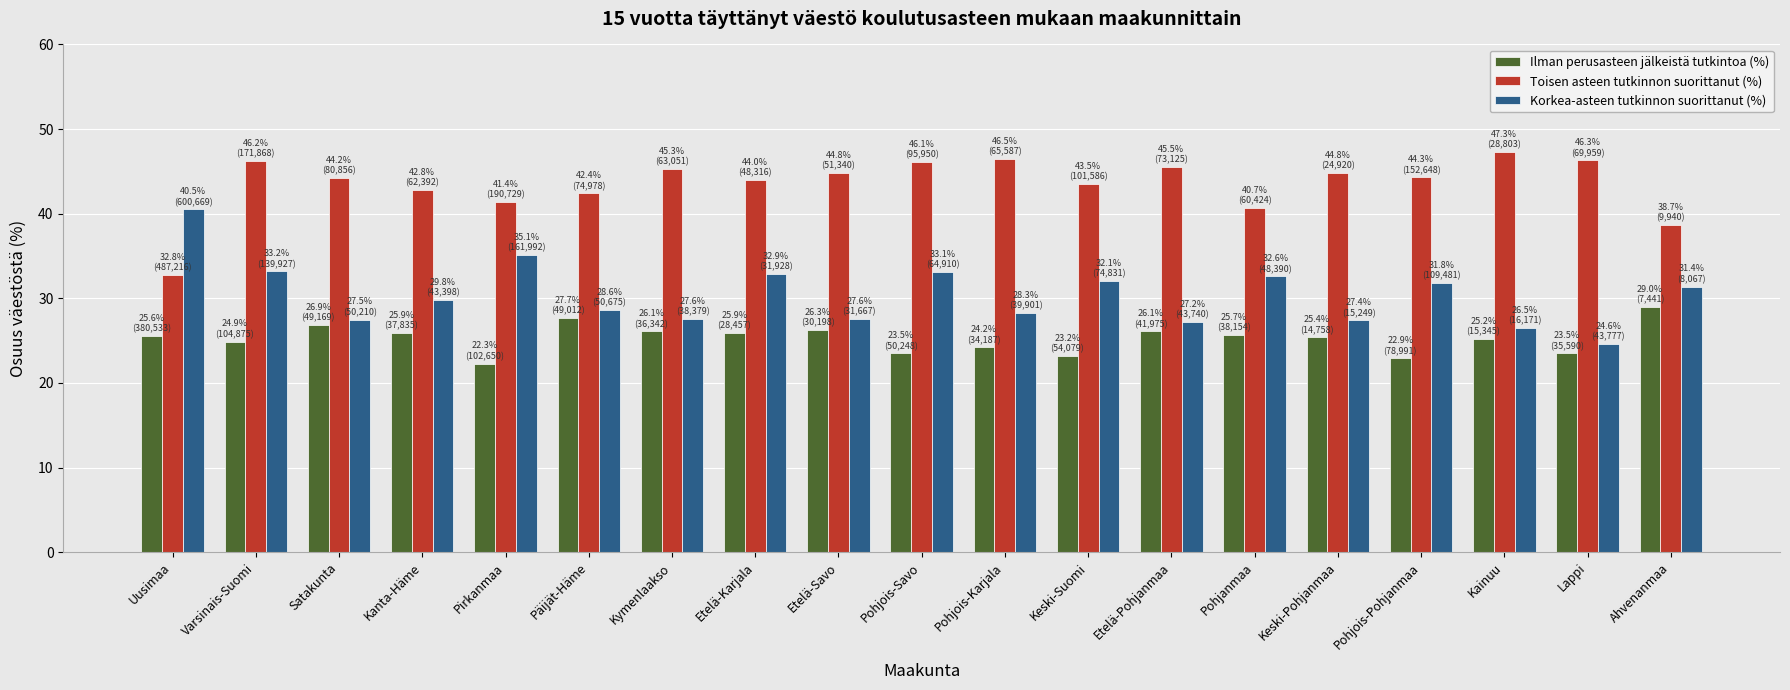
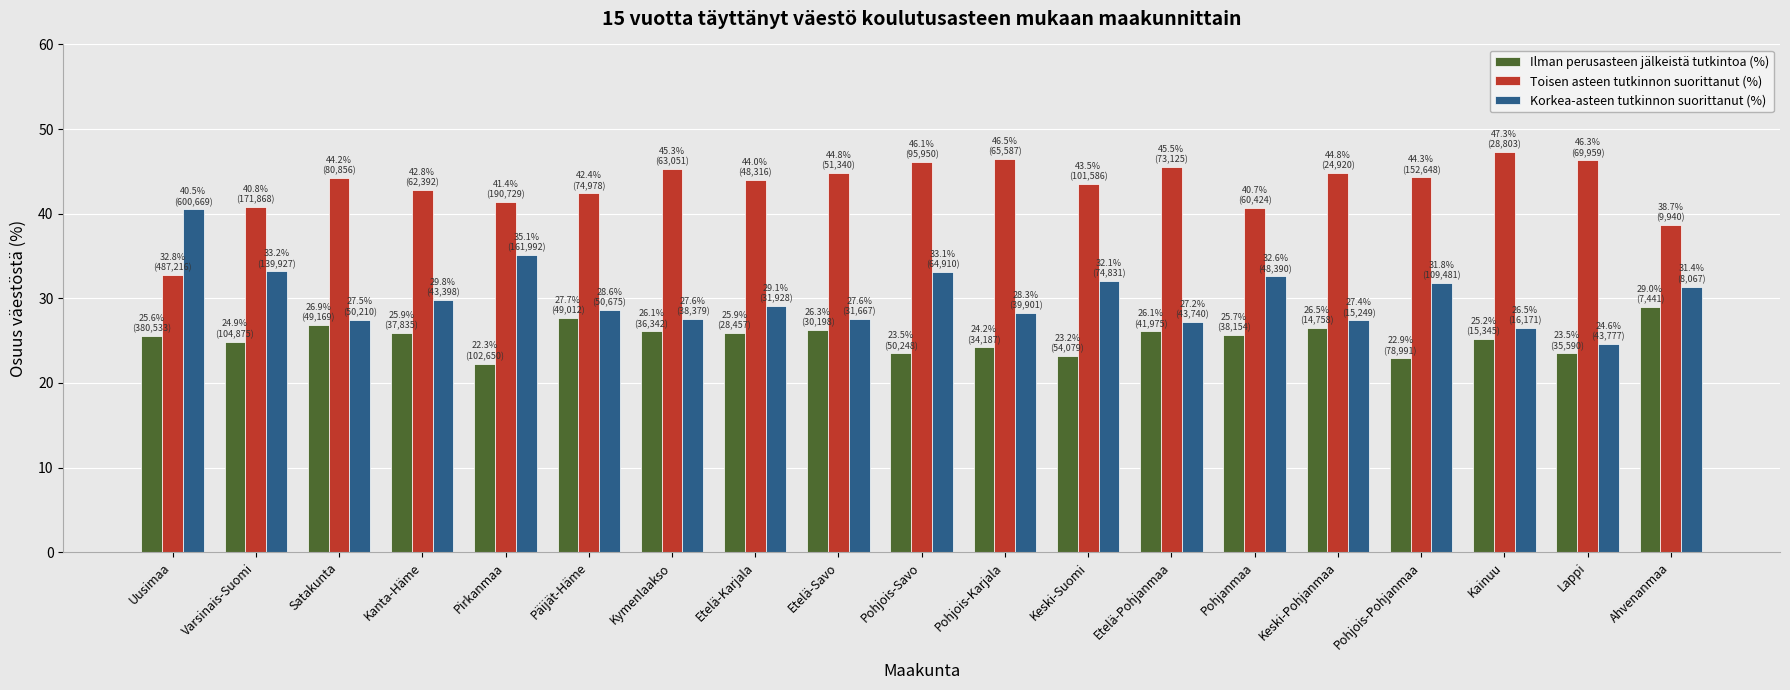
  {
    "Ilman perusasteen jälkeistä tutkintoa (%)": {
      "Uusimaa": "25.6%",
      "Varsinais-Suomi": "24.9%",
      "Satakunta": "26.9%",
      "Kanta-Häme": "25.9%",
      "Pirkanmaa": "22.3%",
      "Päijät-Häme": "27.7%",
      "Kymenlaakso": "26.1%",
      "Etelä-Karjala": "25.9%",
      "Etelä-Savo": "26.3%",
      "Pohjois-Savo": "23.5%",
      "Pohjois-Karjala": "24.2%",
      "Keski-Suomi": "23.2%",
      "Etelä-Pohjanmaa": "26.1%",
      "Pohjanmaa": "25.7%",
-     "Keski-Pohjanmaa": "25.4%",
+     "Keski-Pohjanmaa": "26.5%",
      "Pohjois-Pohjanmaa": "22.9%",
      "Kainuu": "25.2%",
      "Lappi": "23.5%",
      "Ahvenanmaa": "29.0%"
    },
    "Toisen asteen tutkinnon suorittanut (%)": {
      "Uusimaa": "32.8%",
-     "Varsinais-Suomi": "46.2%",
+     "Varsinais-Suomi": "40.8%",
      "Satakunta": "44.2%",
      "Kanta-Häme": "42.8%",
      "Pirkanmaa": "41.4%",
      "Päijät-Häme": "42.4%",
      "Kymenlaakso": "45.3%",
      "Etelä-Karjala": "44.0%",
      "Etelä-Savo": "44.8%",
      "Pohjois-Savo": "46.1%",
      "Pohjois-Karjala": "46.5%",
      "Keski-Suomi": "43.5%",
      "Etelä-Pohjanmaa": "45.5%",
      "Pohjanmaa": "40.7%",
      "Keski-Pohjanmaa": "44.8%",
      "Pohjois-Pohjanmaa": "44.3%",
      "Kainuu": "47.3%",
      "Lappi": "46.3%",
      "Ahvenanmaa": "38.7%"
    },
    "Korkea-asteen tutkinnon suorittanut (%)": {
      "Uusimaa": "40.5%",
      "Varsinais-Suomi": "33.2%",
      "Satakunta": "27.5%",
      "Kanta-Häme": "29.8%",
      "Pirkanmaa": "35.1%",
      "Päijät-Häme": "28.6%",
      "Kymenlaakso": "27.6%",
-     "Etelä-Karjala": "32.9%",
+     "Etelä-Karjala": "29.1%",
      "Etelä-Savo": "27.6%",
      "Pohjois-Savo": "33.1%",
      "Pohjois-Karjala": "28.3%",
      "Keski-Suomi": "32.1%",
      "Etelä-Pohjanmaa": "27.2%",
      "Pohjanmaa": "32.6%",
      "Keski-Pohjanmaa": "27.4%",
      "Pohjois-Pohjanmaa": "31.8%",
      "Kainuu": "26.5%",
      "Lappi": "24.6%",
      "Ahvenanmaa": "31.4%"
    }
  }
